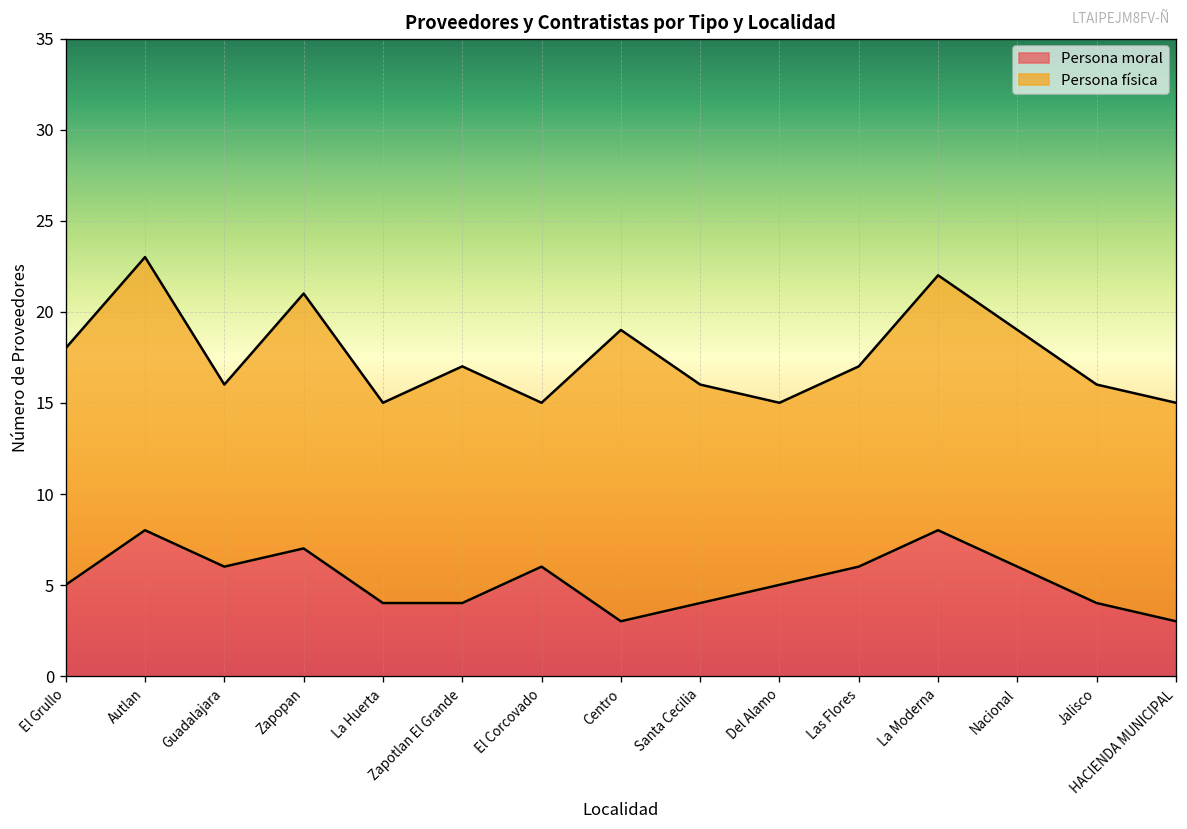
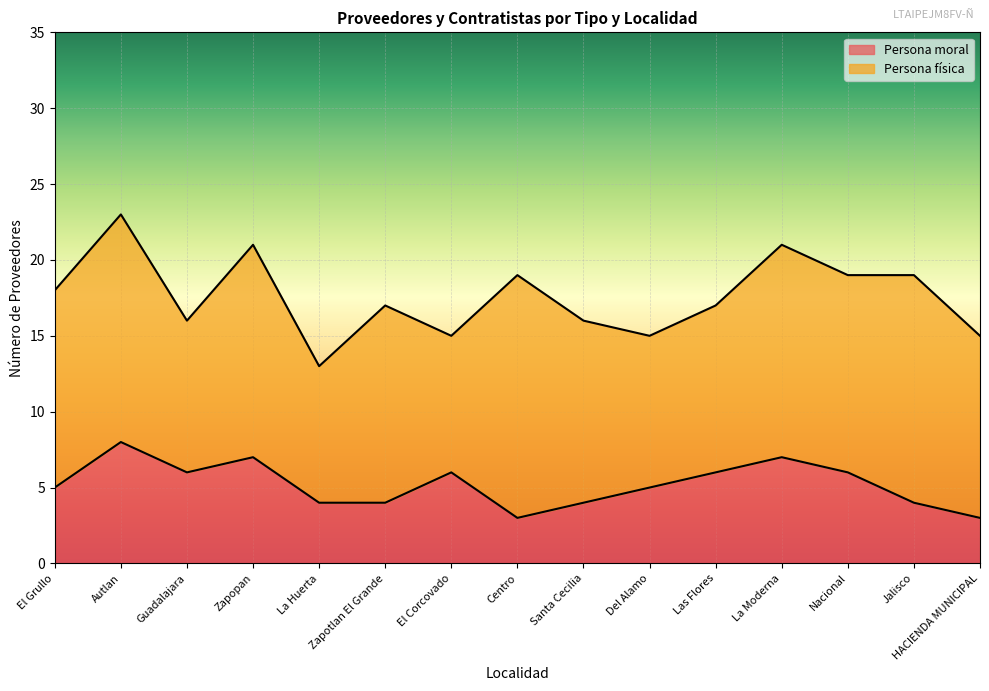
  {
    "Persona moral": {
      "El Grullo": 5,
      "Autlan": 8,
      "Guadalajara": 6,
      "Zapopan": 7,
      "La Huerta": 4,
      "Zapotlan El Grande": 4,
      "El Corcovado": 6,
      "Centro": 3,
      "Santa Cecilia": 4,
      "Del Alamo": 5,
      "Las Flores": 6,
-     "La Moderna": 8,
+     "La Moderna": 7,
      "Nacional": 6,
      "Jalisco": 4,
      "HACIENDA MUNICIPAL": 3
    },
    "Persona física": {
      "El Grullo": 13,
      "Autlan": 15,
      "Guadalajara": 10,
      "Zapopan": 14,
-     "La Huerta": 11,
+     "La Huerta": 9,
      "Zapotlan El Grande": 13,
      "El Corcovado": 9,
      "Centro": 16,
      "Santa Cecilia": 12,
      "Del Alamo": 10,
      "Las Flores": 11,
      "La Moderna": 14,
      "Nacional": 13,
-     "Jalisco": 12,
+     "Jalisco": 15,
      "HACIENDA MUNICIPAL": 12
    }
  }
